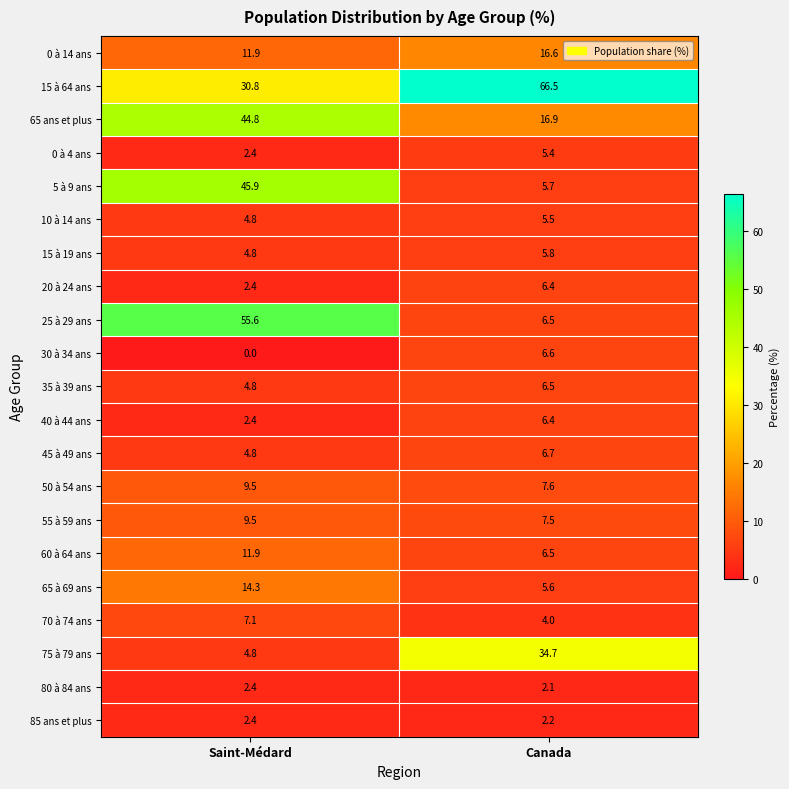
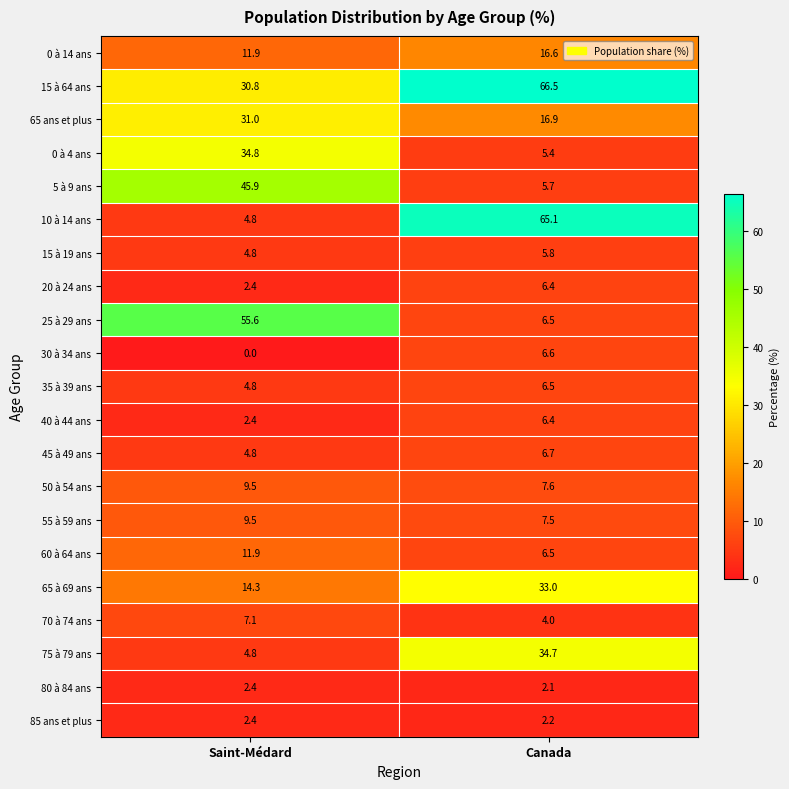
  {
    "0 à 14 ans": {
      "Saint-Médard": 11.9,
      "Canada": 16.6
    },
    "15 à 64 ans": {
      "Saint-Médard": 30.8,
      "Canada": 66.5
    },
    "65 ans et plus": {
-     "Saint-Médard": 44.8,
+     "Saint-Médard": 31.0,
      "Canada": 16.9
    },
    "0 à 4 ans": {
-     "Saint-Médard": 2.4,
+     "Saint-Médard": 34.8,
      "Canada": 5.4
    },
    "5 à 9 ans": {
      "Saint-Médard": 45.9,
      "Canada": 5.7
    },
    "10 à 14 ans": {
      "Saint-Médard": 4.8,
-     "Canada": 5.5
+     "Canada": 65.1
    },
    "15 à 19 ans": {
      "Saint-Médard": 4.8,
      "Canada": 5.8
    },
    "20 à 24 ans": {
      "Saint-Médard": 2.4,
      "Canada": 6.4
    },
    "25 à 29 ans": {
      "Saint-Médard": 55.6,
      "Canada": 6.5
    },
    "30 à 34 ans": {
      "Saint-Médard": 0.0,
      "Canada": 6.6
    },
    "35 à 39 ans": {
      "Saint-Médard": 4.8,
      "Canada": 6.5
    },
    "40 à 44 ans": {
      "Saint-Médard": 2.4,
      "Canada": 6.4
    },
    "45 à 49 ans": {
      "Saint-Médard": 4.8,
      "Canada": 6.7
    },
    "50 à 54 ans": {
      "Saint-Médard": 9.5,
      "Canada": 7.6
    },
    "55 à 59 ans": {
      "Saint-Médard": 9.5,
      "Canada": 7.5
    },
    "60 à 64 ans": {
      "Saint-Médard": 11.9,
      "Canada": 6.5
    },
    "65 à 69 ans": {
      "Saint-Médard": 14.3,
-     "Canada": 5.6
+     "Canada": 33.0
    },
    "70 à 74 ans": {
      "Saint-Médard": 7.1,
      "Canada": 4.0
    },
    "75 à 79 ans": {
      "Saint-Médard": 4.8,
      "Canada": 34.7
    },
    "80 à 84 ans": {
      "Saint-Médard": 2.4,
      "Canada": 2.1
    },
    "85 ans et plus": {
      "Saint-Médard": 2.4,
      "Canada": 2.2
    }
  }
